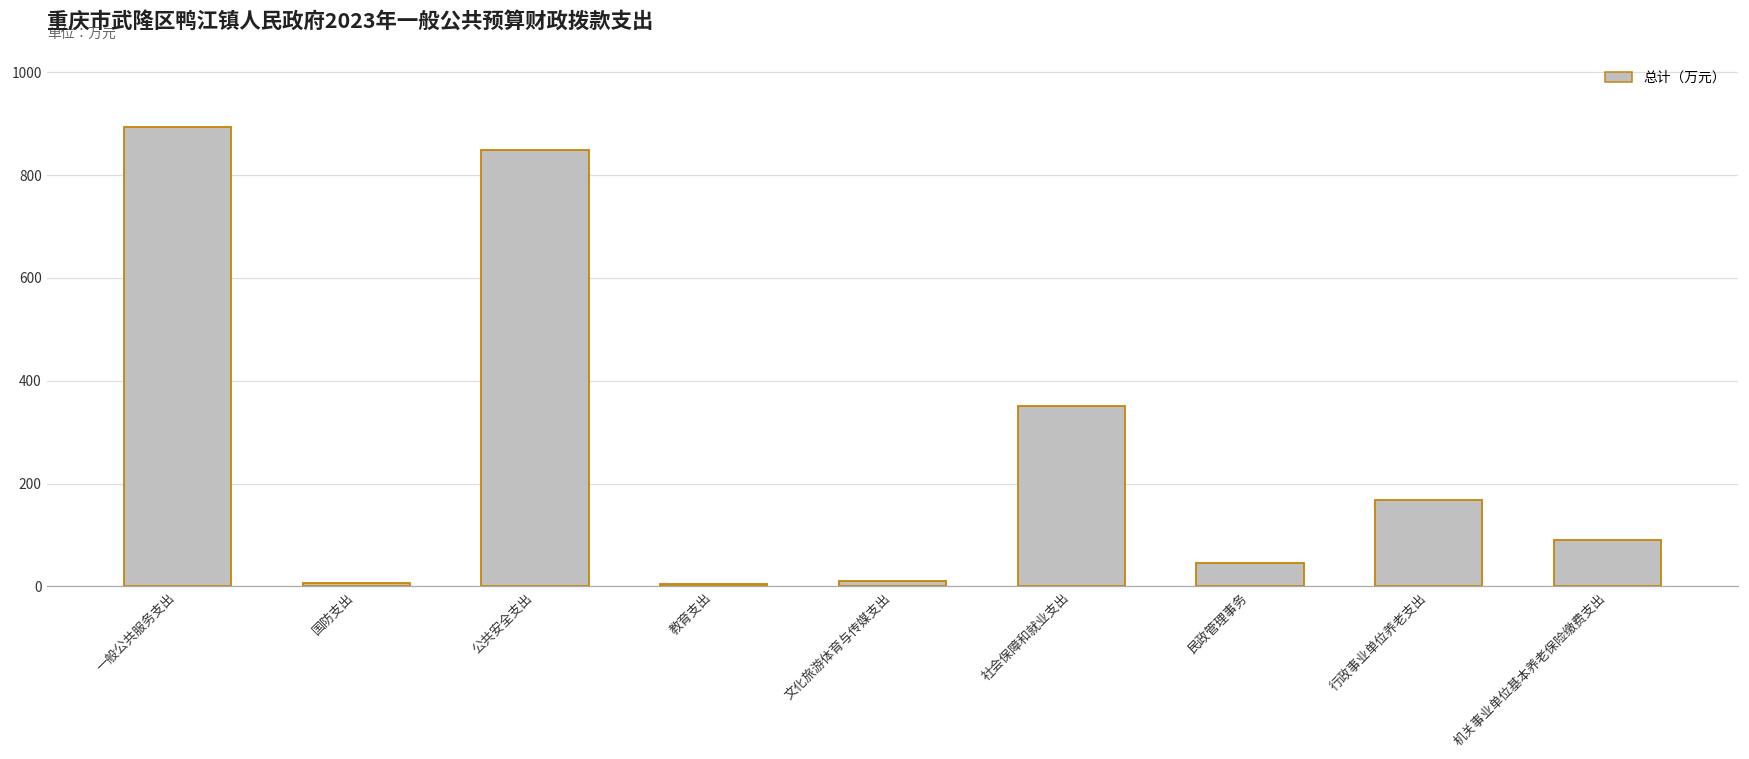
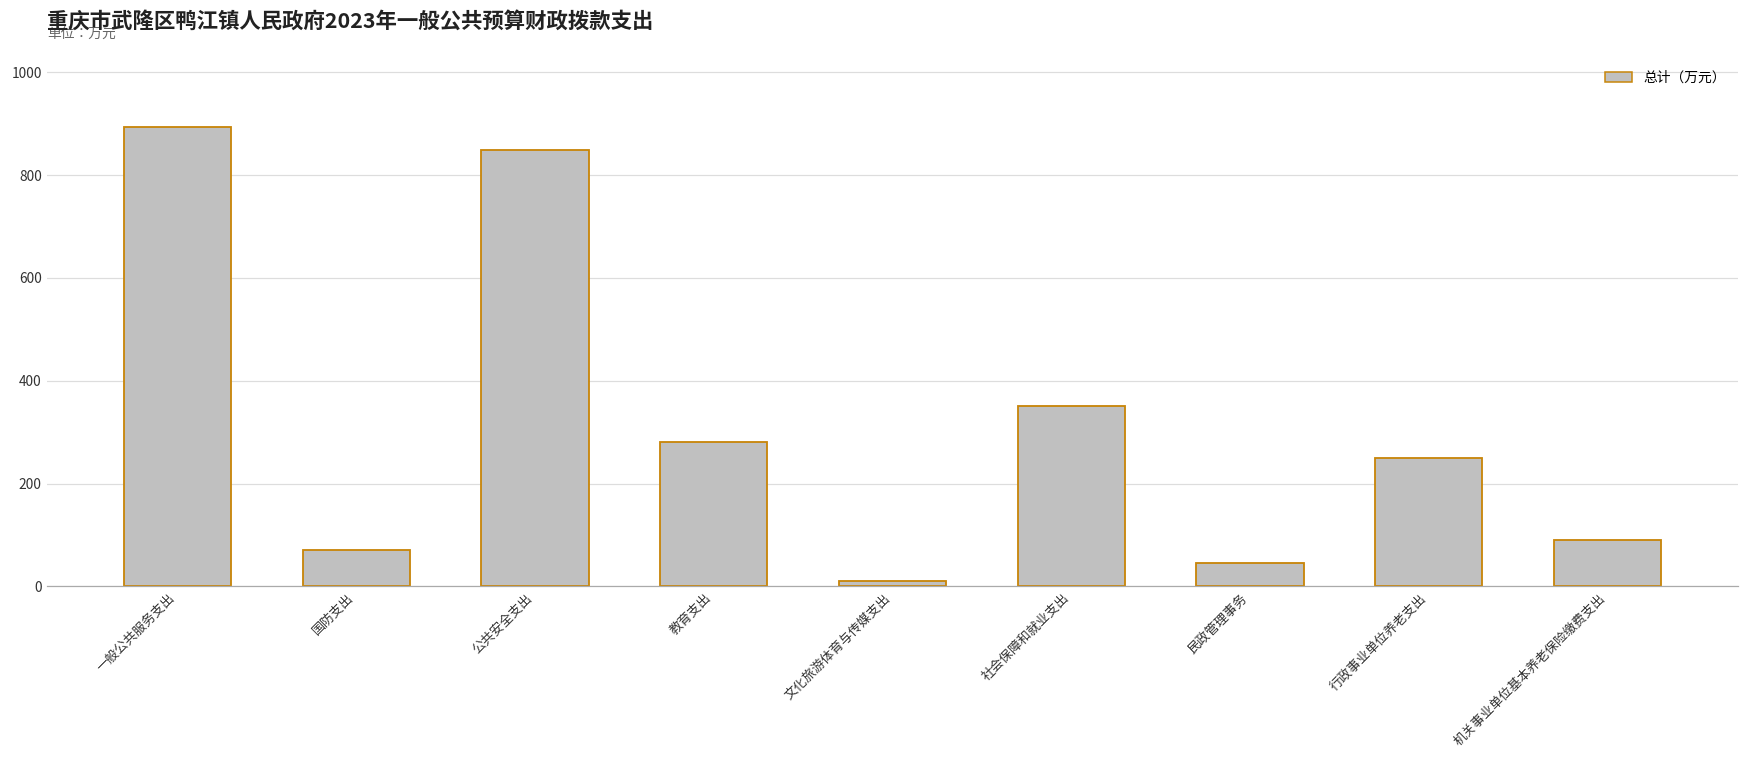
  {
    "一般公共服务支出": 890,
-   "国防支出": 10,
+   "国防支出": 70,
    "公共安全支出": 850,
-   "教育支出": 0,
+   "教育支出": 280,
    "文化旅游体育与传媒支出": 10,
    "社会保障和就业支出": 350,
    "民政管理事务": 40,
-   "行政事业单位养老支出": 170,
+   "行政事业单位养老支出": 250,
    "机关事业单位基本养老保险缴费支出": 90
  }
